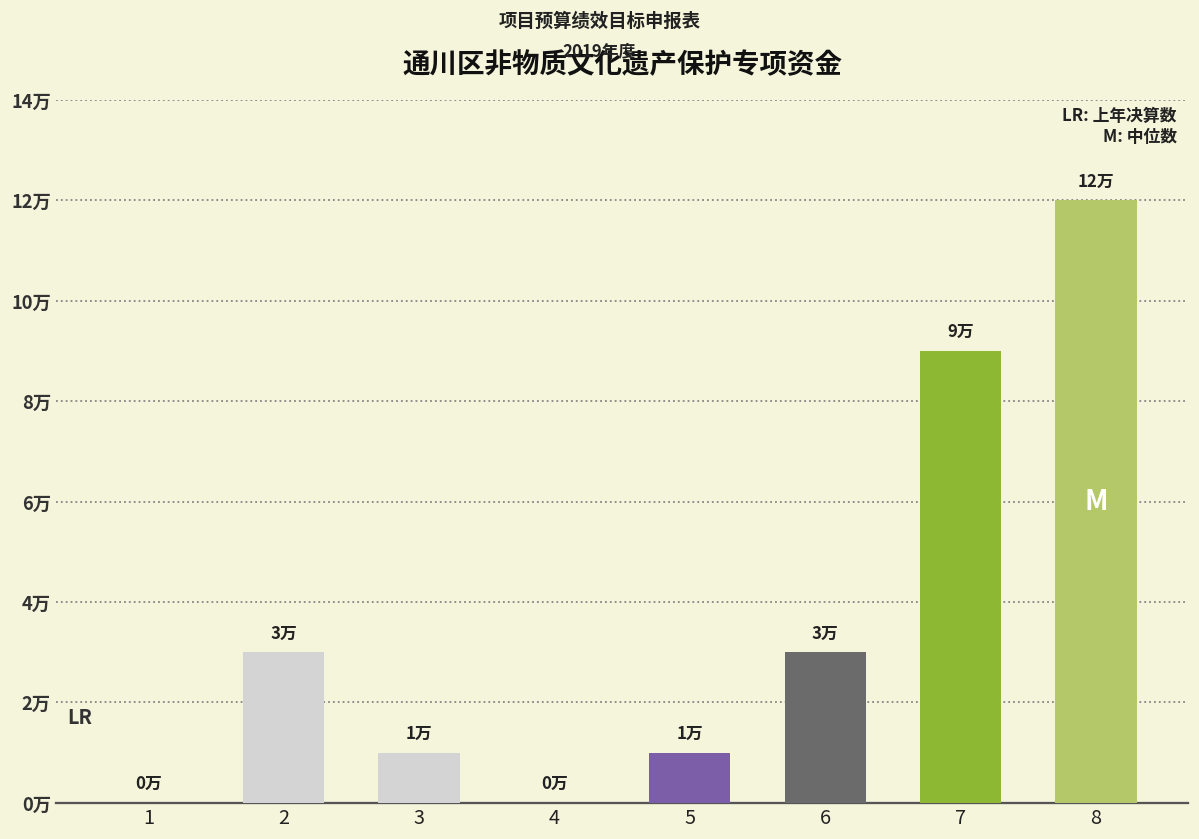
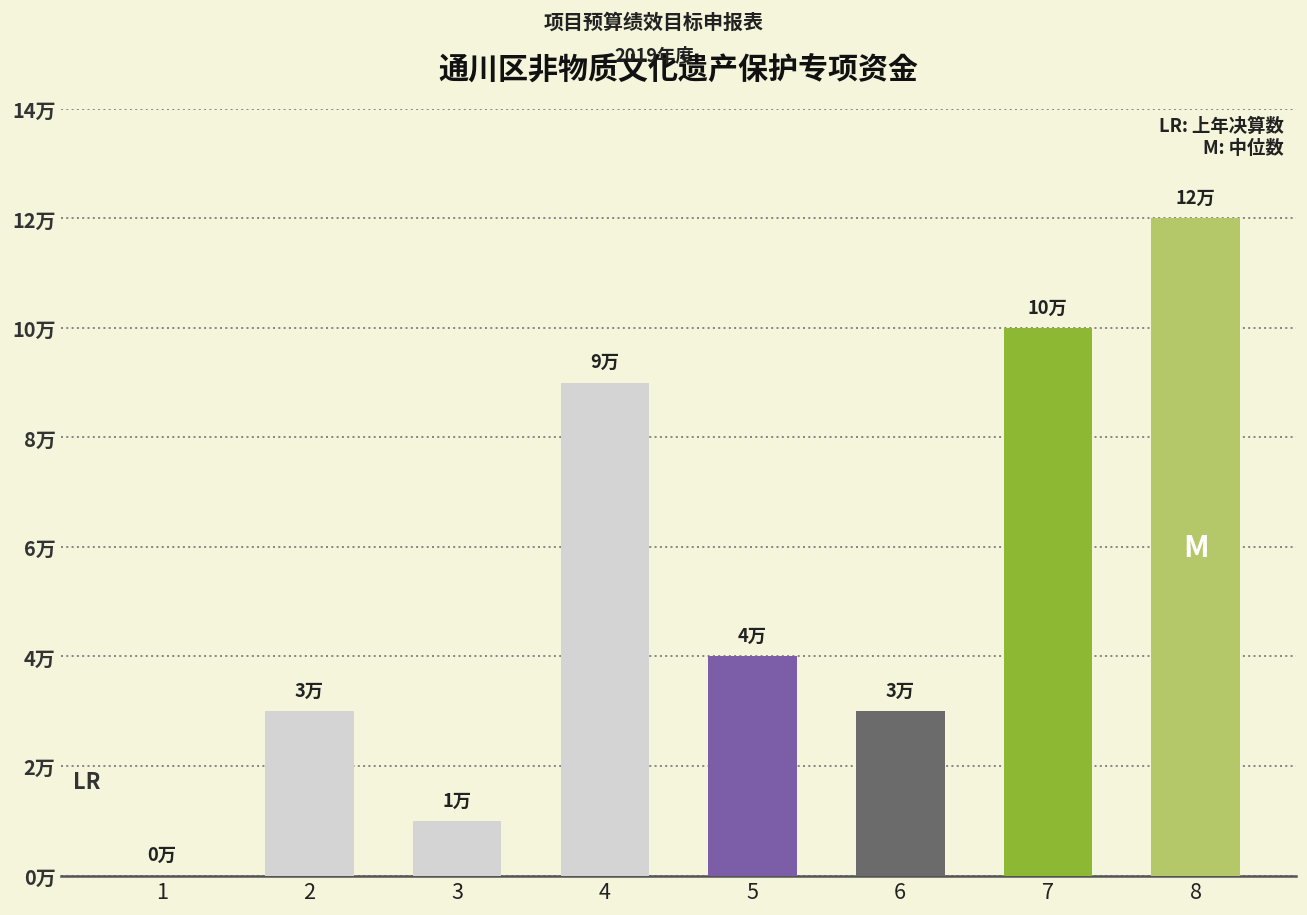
  {
    "1": "0万",
    "2": "3万",
    "3": "1万",
-   "4": "0万",
-   "5": "1万",
+   "4": "9万",
+   "5": "4万",
    "6": "3万",
-   "7": "9万",
+   "7": "10万",
    "8": "12万"
  }
